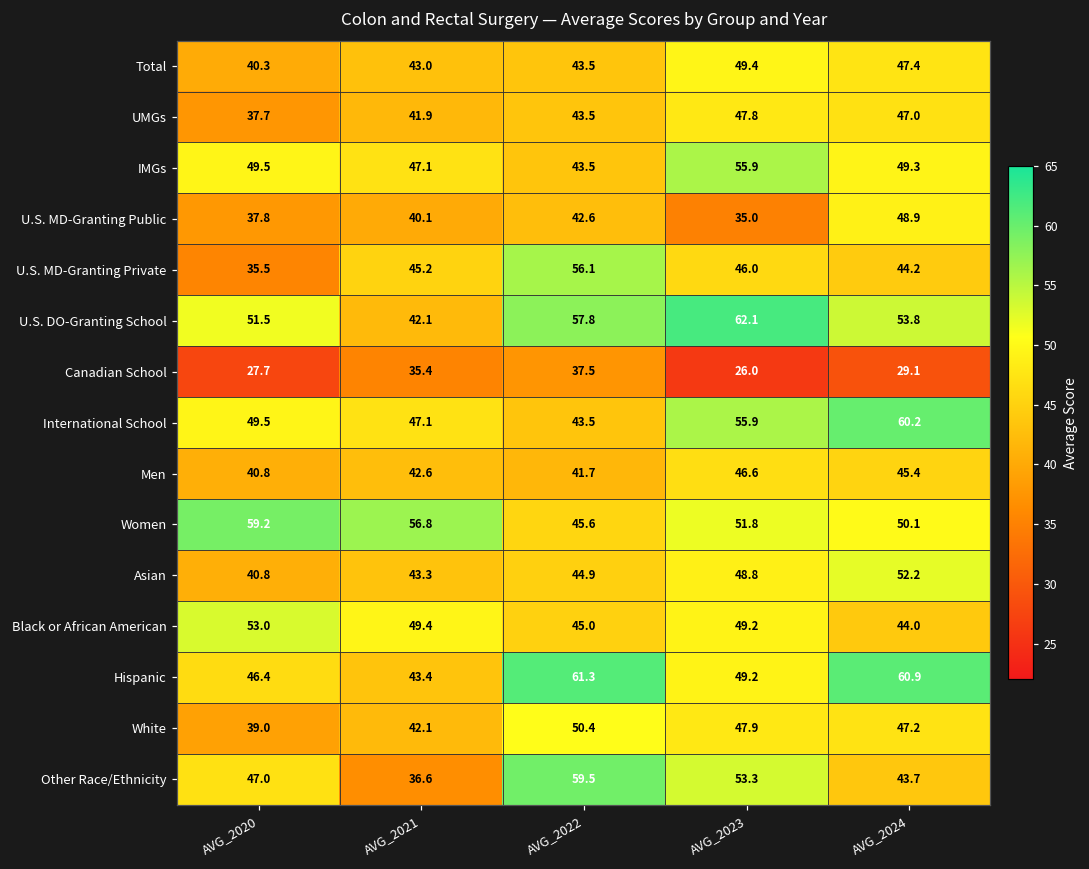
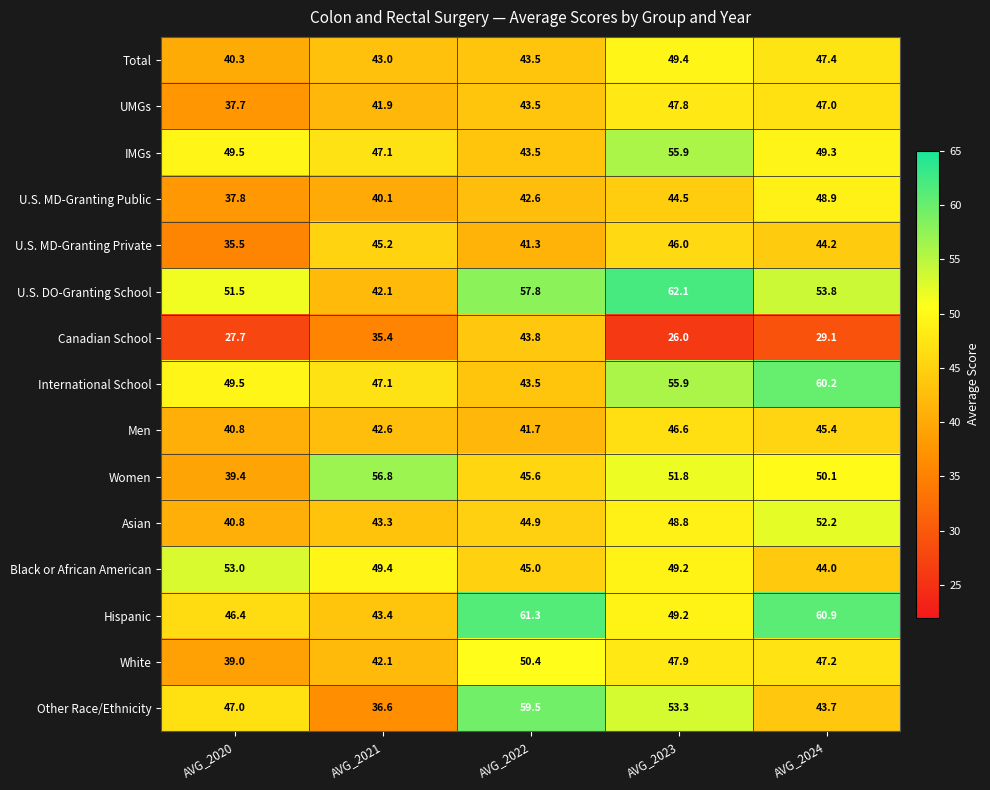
  {
    "Total": {
      "AVG_2020": 40.3,
      "AVG_2021": 43.0,
      "AVG_2022": 43.5,
      "AVG_2023": 49.4,
      "AVG_2024": 47.4
    },
    "UMGs": {
      "AVG_2020": 37.7,
      "AVG_2021": 41.9,
      "AVG_2022": 43.5,
      "AVG_2023": 47.8,
      "AVG_2024": 47.0
    },
    "IMGs": {
      "AVG_2020": 49.5,
      "AVG_2021": 47.1,
      "AVG_2022": 43.5,
      "AVG_2023": 55.9,
      "AVG_2024": 49.3
    },
    "U.S. MD-Granting Public": {
      "AVG_2020": 37.8,
      "AVG_2021": 40.1,
      "AVG_2022": 42.6,
-     "AVG_2023": 35.0,
+     "AVG_2023": 44.5,
      "AVG_2024": 48.9
    },
    "U.S. MD-Granting Private": {
      "AVG_2020": 35.5,
      "AVG_2021": 45.2,
-     "AVG_2022": 56.1,
+     "AVG_2022": 41.3,
      "AVG_2023": 46.0,
      "AVG_2024": 44.2
    },
    "U.S. DO-Granting School": {
      "AVG_2020": 51.5,
      "AVG_2021": 42.1,
      "AVG_2022": 57.8,
      "AVG_2023": 62.1,
      "AVG_2024": 53.8
    },
    "Canadian School": {
      "AVG_2020": 27.7,
      "AVG_2021": 35.4,
-     "AVG_2022": 37.5,
+     "AVG_2022": 43.8,
      "AVG_2023": 26.0,
      "AVG_2024": 29.1
    },
    "International School": {
      "AVG_2020": 49.5,
      "AVG_2021": 47.1,
      "AVG_2022": 43.5,
      "AVG_2023": 55.9,
      "AVG_2024": 60.2
    },
    "Men": {
      "AVG_2020": 40.8,
      "AVG_2021": 42.6,
      "AVG_2022": 41.7,
      "AVG_2023": 46.6,
      "AVG_2024": 45.4
    },
    "Women": {
-     "AVG_2020": 59.2,
+     "AVG_2020": 39.4,
      "AVG_2021": 56.8,
      "AVG_2022": 45.6,
      "AVG_2023": 51.8,
      "AVG_2024": 50.1
    },
    "Asian": {
      "AVG_2020": 40.8,
      "AVG_2021": 43.3,
      "AVG_2022": 44.9,
      "AVG_2023": 48.8,
      "AVG_2024": 52.2
    },
    "Black or African American": {
      "AVG_2020": 53.0,
      "AVG_2021": 49.4,
      "AVG_2022": 45.0,
      "AVG_2023": 49.2,
      "AVG_2024": 44.0
    },
    "Hispanic": {
      "AVG_2020": 46.4,
      "AVG_2021": 43.4,
      "AVG_2022": 61.3,
      "AVG_2023": 49.2,
      "AVG_2024": 60.9
    },
    "White": {
      "AVG_2020": 39.0,
      "AVG_2021": 42.1,
      "AVG_2022": 50.4,
      "AVG_2023": 47.9,
      "AVG_2024": 47.2
    },
    "Other Race/Ethnicity": {
      "AVG_2020": 47.0,
      "AVG_2021": 36.6,
      "AVG_2022": 59.5,
      "AVG_2023": 53.3,
      "AVG_2024": 43.7
    }
  }
